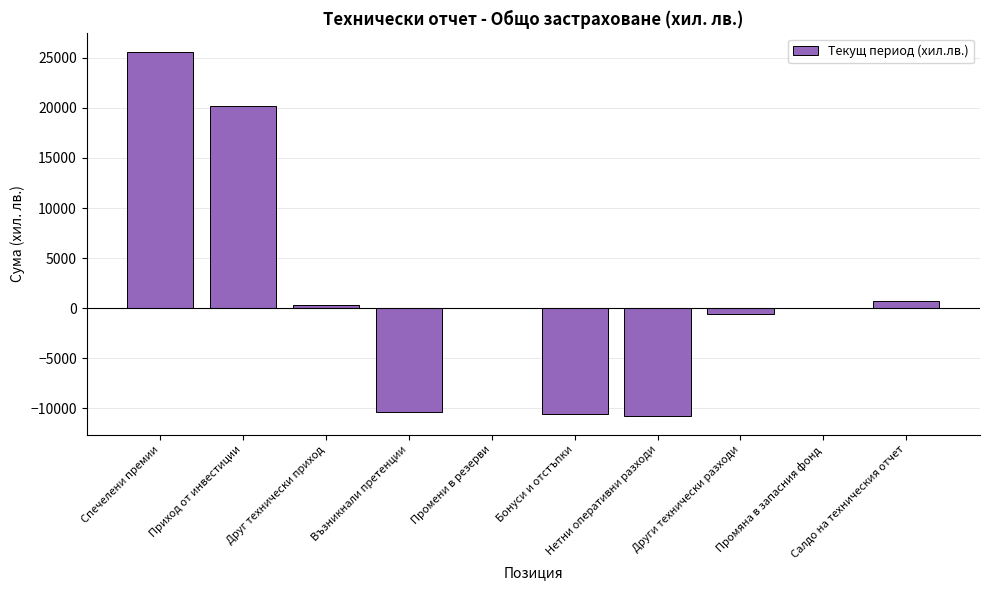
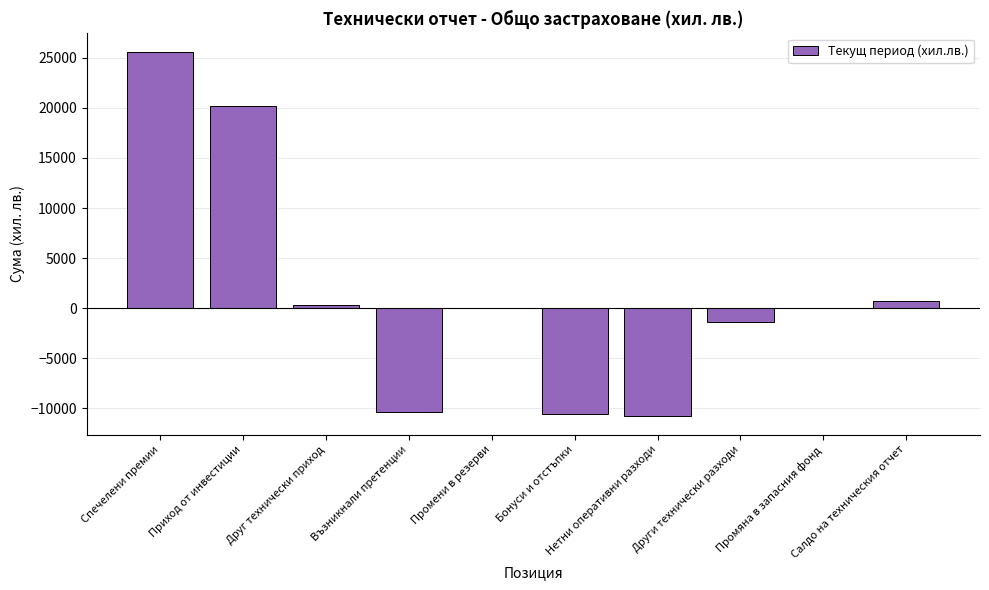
  {
    "Спечелени премии": 25600,
    "Приход от инвестиции": 20200,
    "Друг технически приход": 300,
    "Възникнали претенции": -10400,
    "Бонуси и отстъпки": -10600,
    "Нетни оперативни разходи": -10800,
-   "Други технически разходи": -600,
+   "Други технически разходи": -1400,
    "Промяна в запасния фонд": 0,
    "Салдо на техническия отчет": 700
  }
